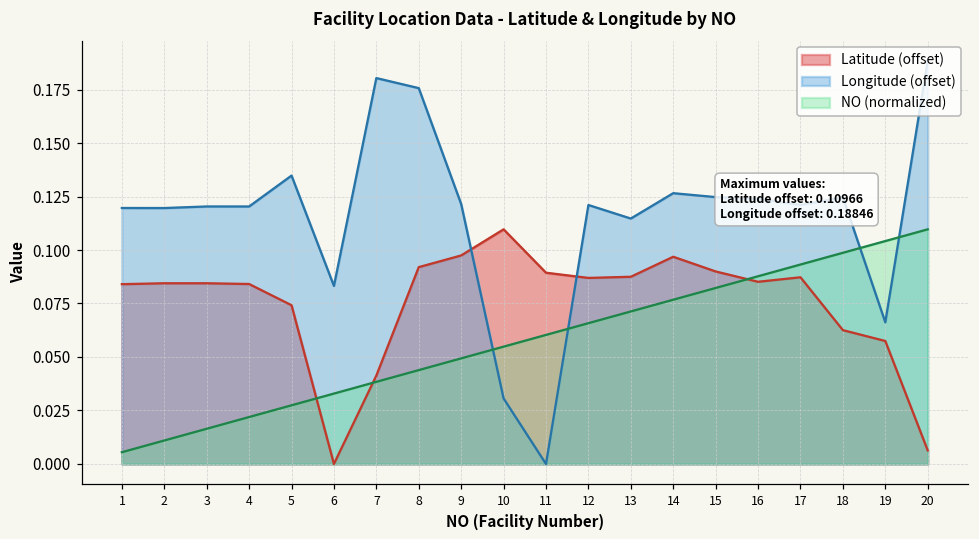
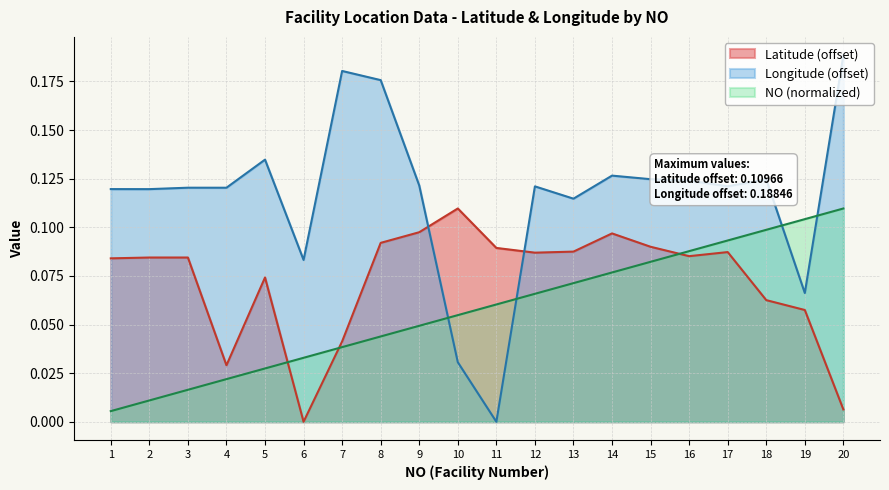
  {
    "Latitude (offset)": {
      "1": 0.084,
      "2": 0.084,
      "3": 0.084,
-     "4": 0.084,
+     "4": 0.029,
      "5": 0.074,
      "6": 0.000,
      "7": 0.041,
      "8": 0.092,
      "9": 0.097,
      "10": 0.110,
      "11": 0.089,
      "12": 0.087,
      "13": 0.087,
      "14": 0.097,
      "15": 0.090,
      "16": 0.085,
      "17": 0.087,
      "18": 0.063,
      "19": 0.057,
      "20": 0.006
    },
    "Longitude (offset)": {
      "1": 0.120,
      "2": 0.120,
      "3": 0.120,
      "4": 0.120,
      "5": 0.135,
      "6": 0.083,
      "7": 0.180,
      "8": 0.176,
      "9": 0.121,
      "10": 0.031,
      "11": 0.000,
      "12": 0.121,
      "13": 0.115,
      "14": 0.127,
      "19": 0.066
    },
    "NO (normalized)": {
      "1": 0.005,
      "2": 0.011,
      "3": 0.016,
      "4": 0.022,
      "5": 0.027,
      "6": 0.033,
      "7": 0.038,
      "8": 0.044,
      "9": 0.049,
      "10": 0.055,
      "11": 0.060,
      "12": 0.066,
      "13": 0.071,
      "14": 0.077,
      "15": 0.082,
      "16": 0.088,
      "17": 0.093,
      "18": 0.099,
      "19": 0.104,
      "20": 0.110
    }
  }
